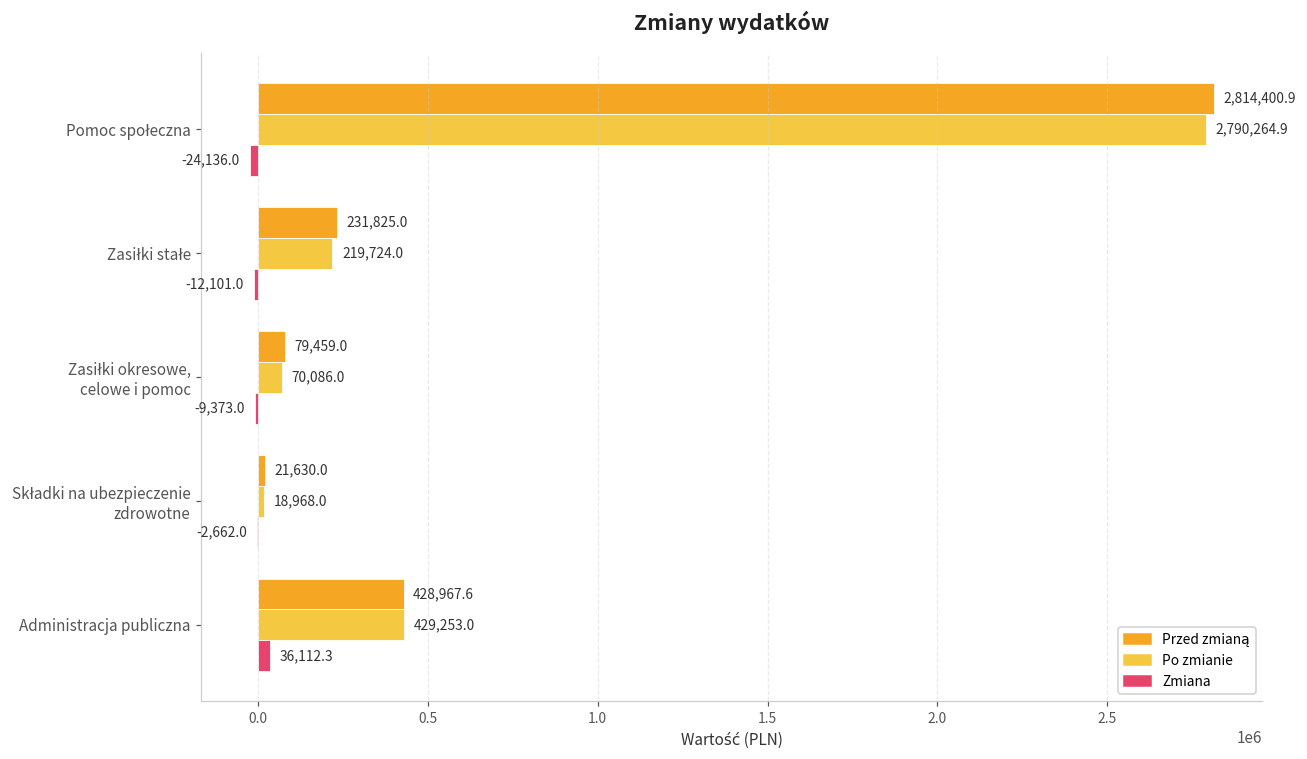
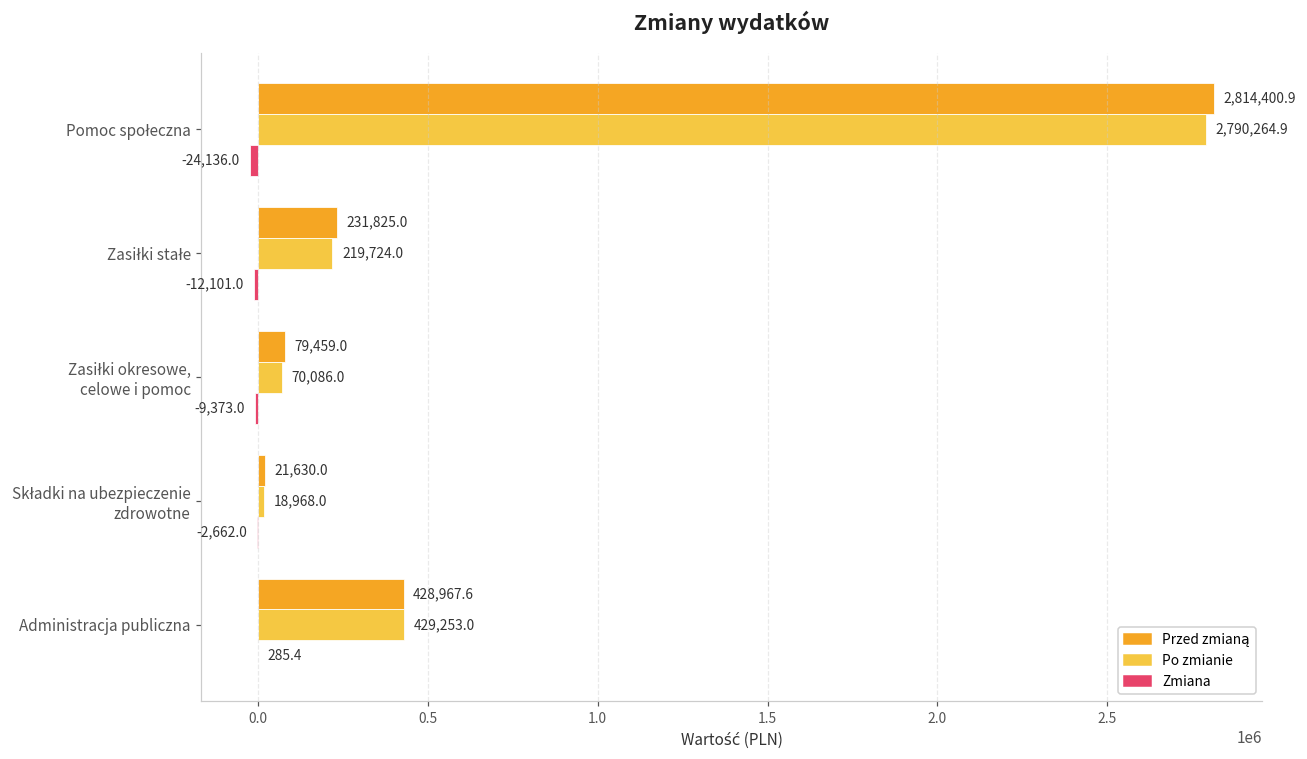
  {
    "Zmiana": {
      "Pomoc społeczna": "-24,136.0",
      "Zasiłki stałe": "-12,101.0",
      "Zasiłki okresowe, celowe i pomoc": "-9,373.0",
      "Składki na ubezpieczenie zdrowotne": "-2,662.0",
-     "Administracja publiczna": "36,112.3"
+     "Administracja publiczna": "285.4"
    }
  }
